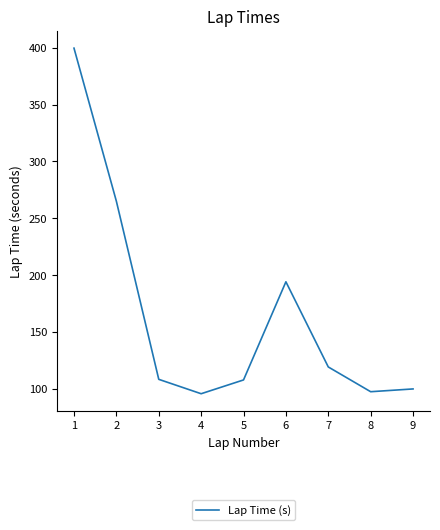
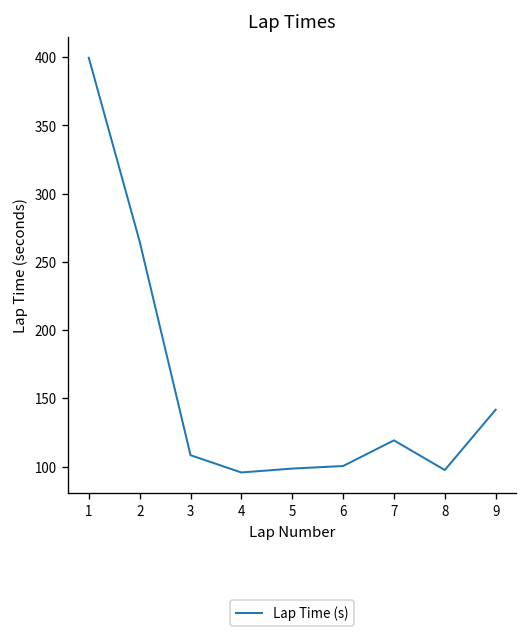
  {
    "1": 400,
    "2": 265,
    "3": 108,
    "4": 96,
-   "5": 108,
-   "6": 194,
+   "5": 99,
+   "6": 100,
    "7": 119,
    "8": 97,
-   "9": 100
+   "9": 142
  }
